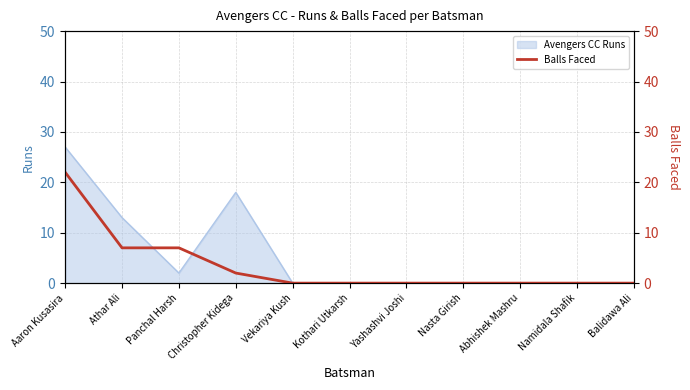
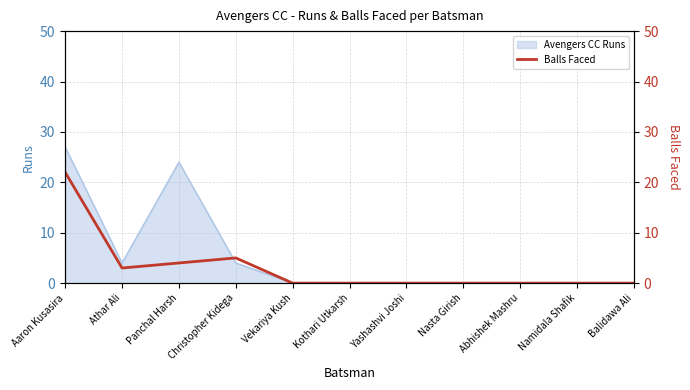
  {
    "Avengers CC Runs": {
      "Aaron Kusasira": 27,
-     "Athar Ali": 13,
-     "Panchal Harsh": 2,
-     "Christopher Kidega": 18,
+     "Athar Ali": 4,
+     "Panchal Harsh": 24,
+     "Christopher Kidega": 4,
      "Vekariya Kush": 0,
      "Kothari Utkarsh": 0,
      "Yashashvi Joshi": 0,
      "Nasta Girish": 0,
      "Abhishek Mashru": 0,
      "Namidala Shafik": 0,
      "Balidawa Ali": 0
    },
    "Balls Faced": {
      "Aaron Kusasira": 22,
-     "Athar Ali": 7,
-     "Panchal Harsh": 7,
-     "Christopher Kidega": 2,
+     "Athar Ali": 3,
+     "Panchal Harsh": 4,
+     "Christopher Kidega": 5,
      "Vekariya Kush": 0,
      "Kothari Utkarsh": 0,
      "Yashashvi Joshi": 0,
      "Nasta Girish": 0,
      "Abhishek Mashru": 0,
      "Namidala Shafik": 0,
      "Balidawa Ali": 0
    }
  }
